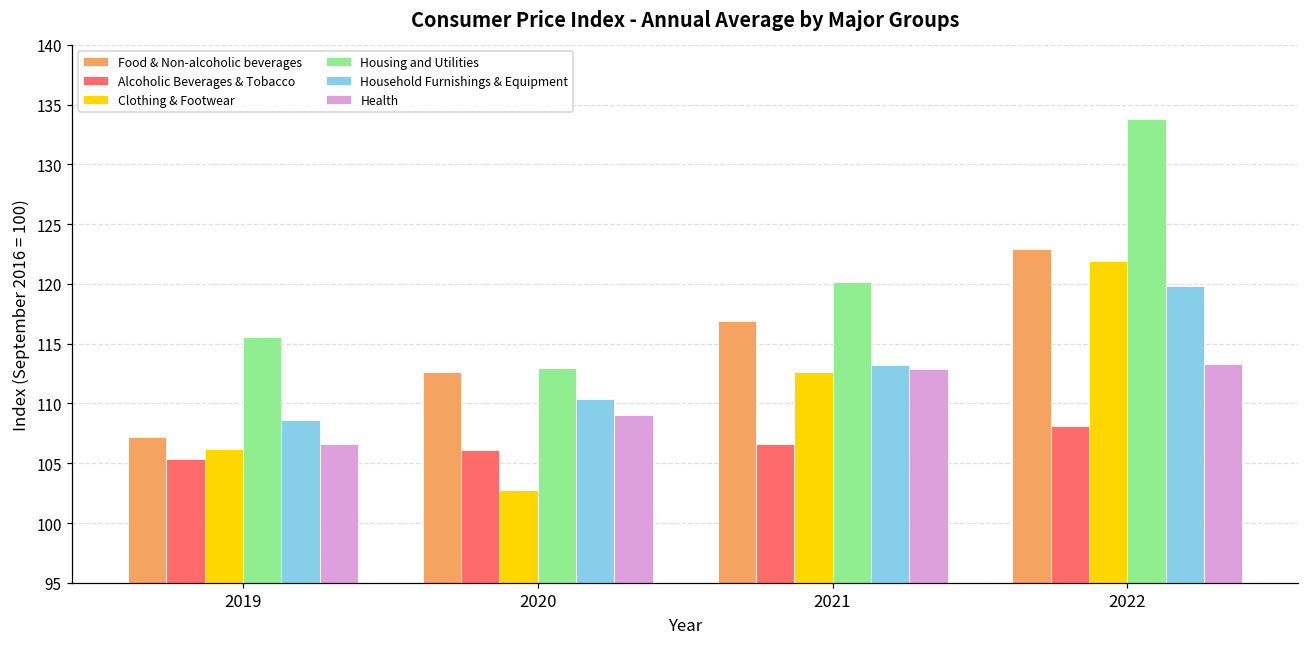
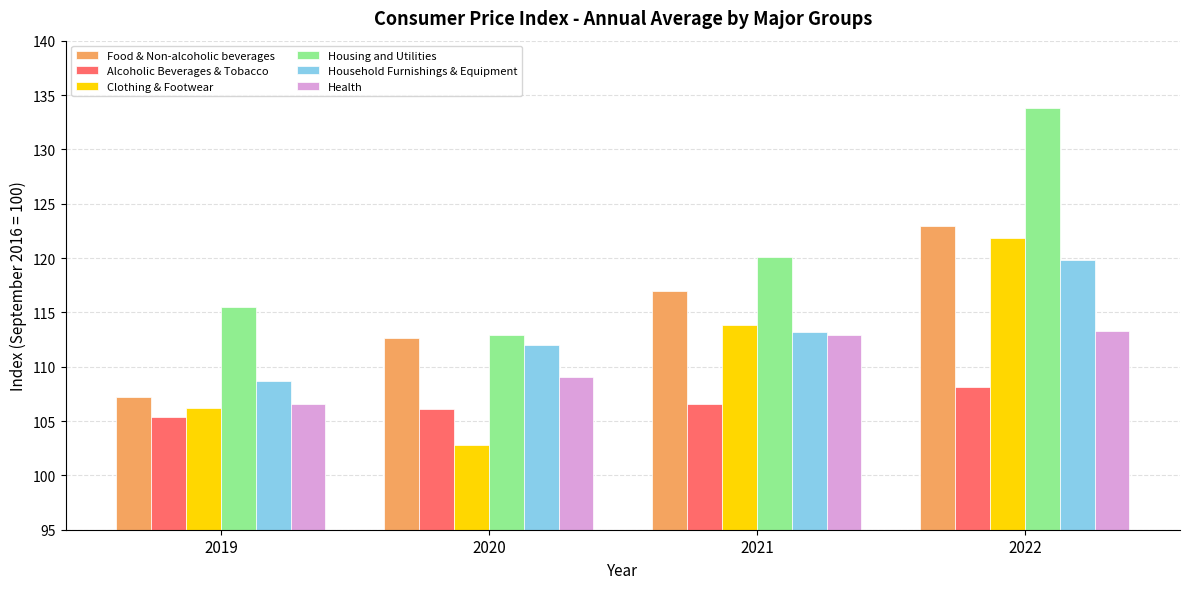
  {
    "Clothing & Footwear": {
      "2019": 106.2,
      "2020": 102.8,
-     "2021": 112.6,
+     "2021": 113.8,
      "2022": 121.9
    },
    "Housing and Utilities": {
      "2019": 115.5,
      "2020": 112.9,
      "2021": 120.1,
      "2022": 133.8
    },
    "Household Furnishings & Equipment": {
      "2019": 108.7,
-     "2020": 110.3,
+     "2020": 112.0,
      "2021": 113.2,
      "2022": 119.8
    },
    "Health": {
      "2019": 106.6,
      "2020": 109.1,
      "2021": 112.9,
      "2022": 113.3
    }
  }
